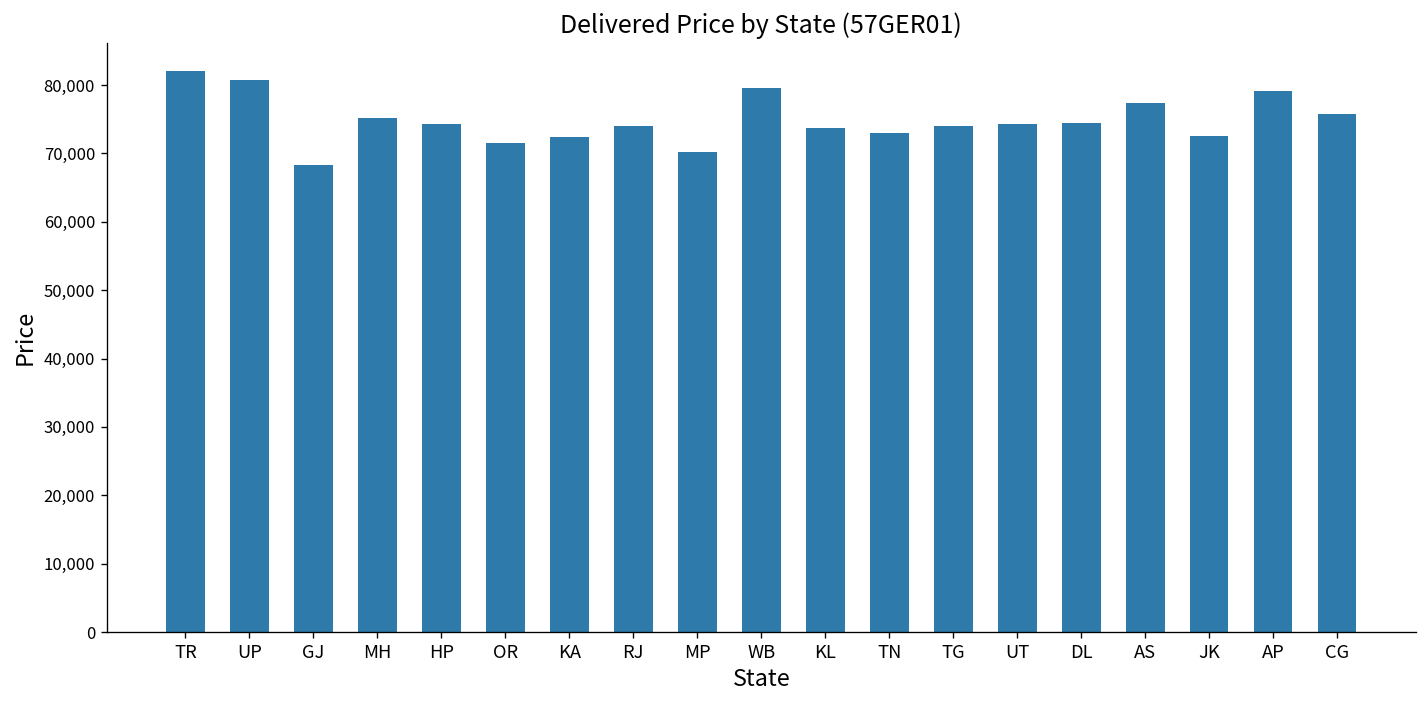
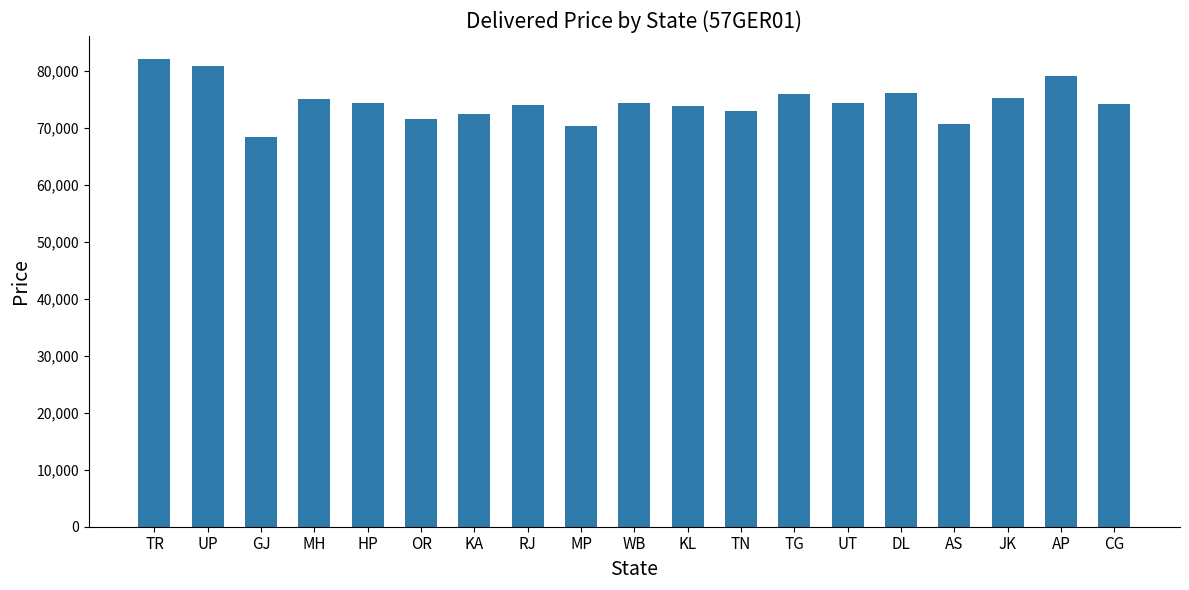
  {
    "TR": "82,000",
    "UP": "81,000",
    "GJ": "68,000",
    "MH": "75,000",
    "HP": "74,000",
    "OR": "72,000",
    "KA": "72,000",
    "RJ": "74,000",
    "MP": "70,000",
-   "WB": "80,000",
+   "WB": "74,000",
    "KL": "74,000",
    "TN": "73,000",
-   "TG": "74,000",
+   "TG": "76,000",
    "UT": "74,000",
-   "DL": "74,000",
-   "AS": "77,000",
-   "JK": "73,000",
+   "DL": "76,000",
+   "AS": "71,000",
+   "JK": "75,000",
    "AP": "79,000",
-   "CG": "76,000"
+   "CG": "74,000"
  }
